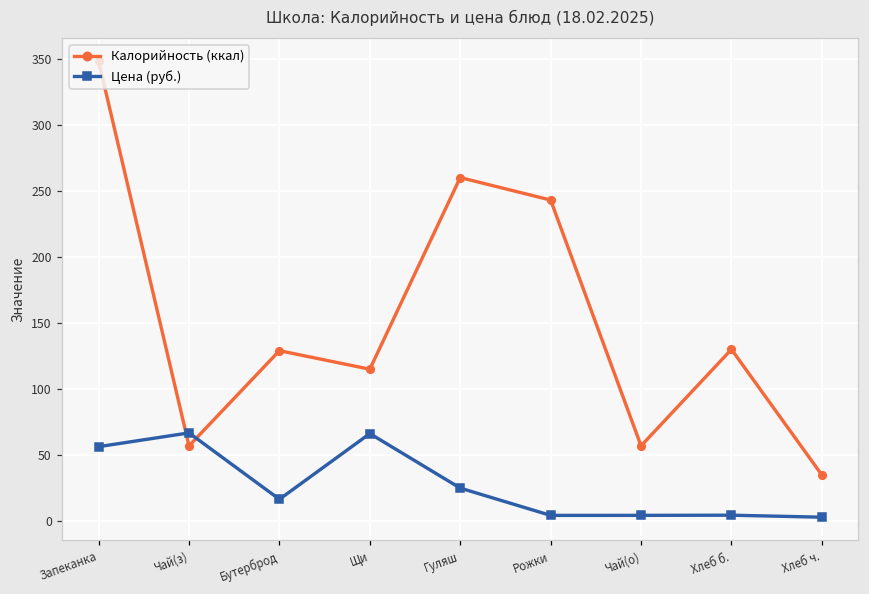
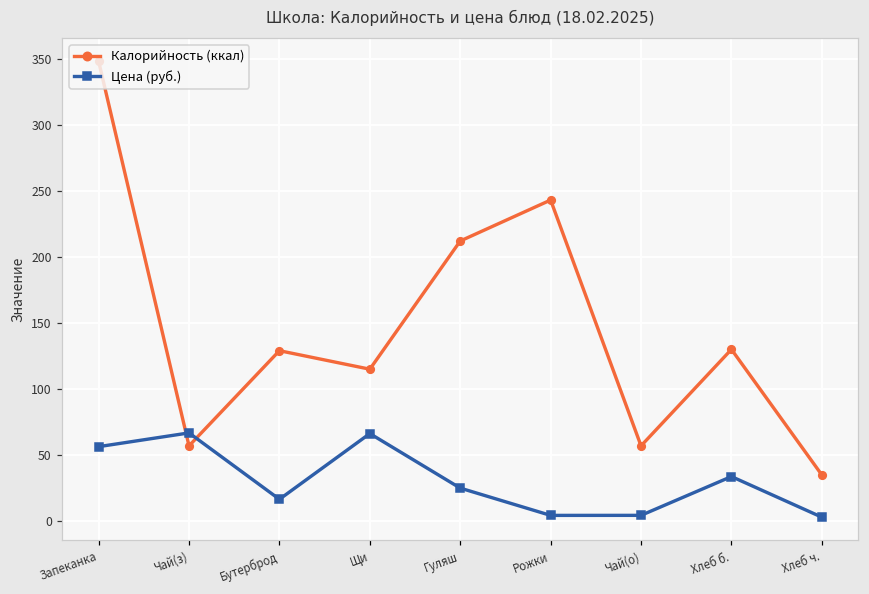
  {
    "Калорийность (ккал)": {
      "Чай(з)": 57,
      "Бутерброд": 129,
      "Щи": 115,
-     "Гуляш": 260,
+     "Гуляш": 212,
      "Рожки": 243,
      "Чай(о)": 57,
      "Хлеб б.": 130,
      "Хлеб ч.": 35
    },
    "Цена (руб.)": {
      "Запеканка": 56,
      "Чай(з)": 67,
      "Бутерброд": 17,
      "Щи": 66,
      "Гуляш": 25,
      "Рожки": 4,
      "Чай(о)": 4,
-     "Хлеб б.": 5,
+     "Хлеб б.": 34,
      "Хлеб ч.": 3
    }
  }
